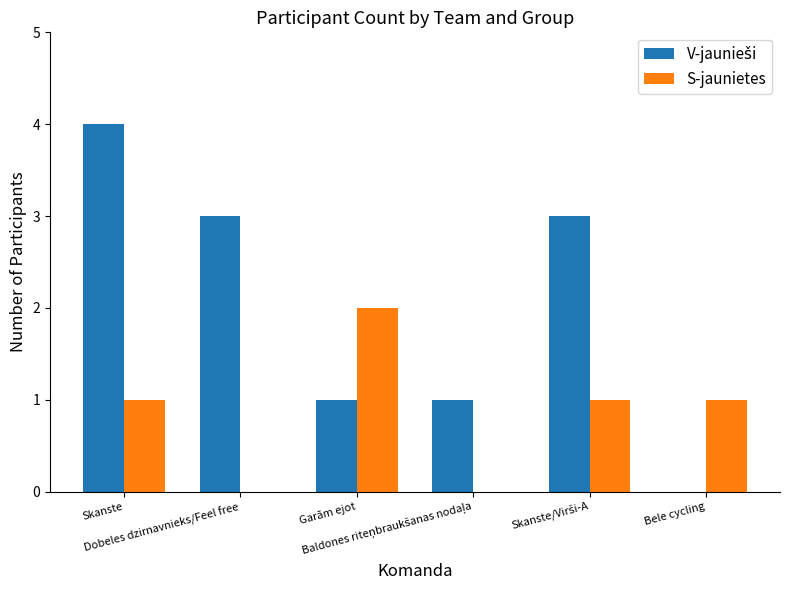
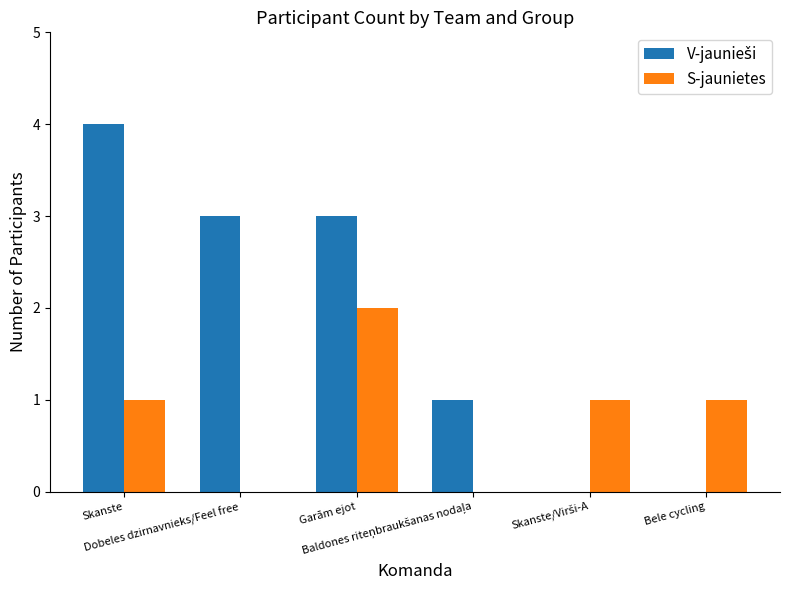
  {
    "V-jaunieši": {
      "Skanste": 4,
      "Dobeles dzirnavnieks/Feel free": 3,
-     "Garām ejot": 1,
+     "Garām ejot": 3,
      "Baldones riteņbraukšanas nodaļa": 1,
-     "Skanste/Virši-A": 3,
+     "Skanste/Virši-A": 0,
      "Bele cycling": 0
    },
    "S-jaunietes": {
      "Skanste": 1,
      "Dobeles dzirnavnieks/Feel free": 0,
      "Garām ejot": 2,
      "Baldones riteņbraukšanas nodaļa": 0,
      "Skanste/Virši-A": 1,
      "Bele cycling": 1
    }
  }
